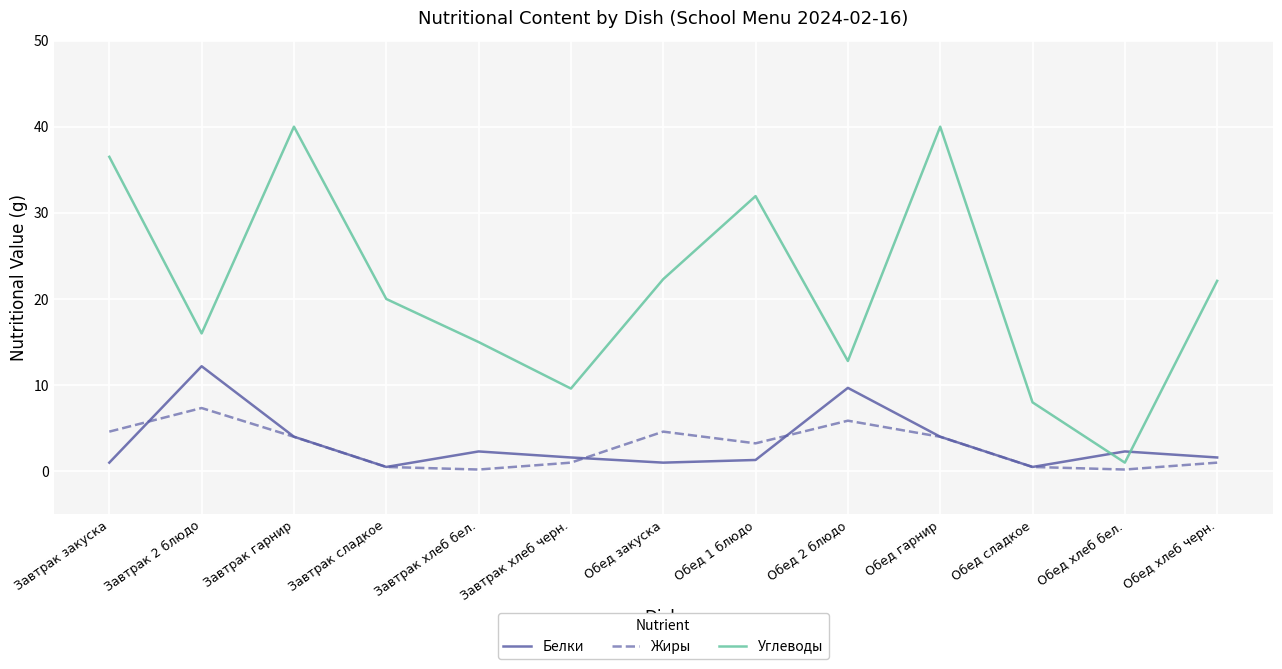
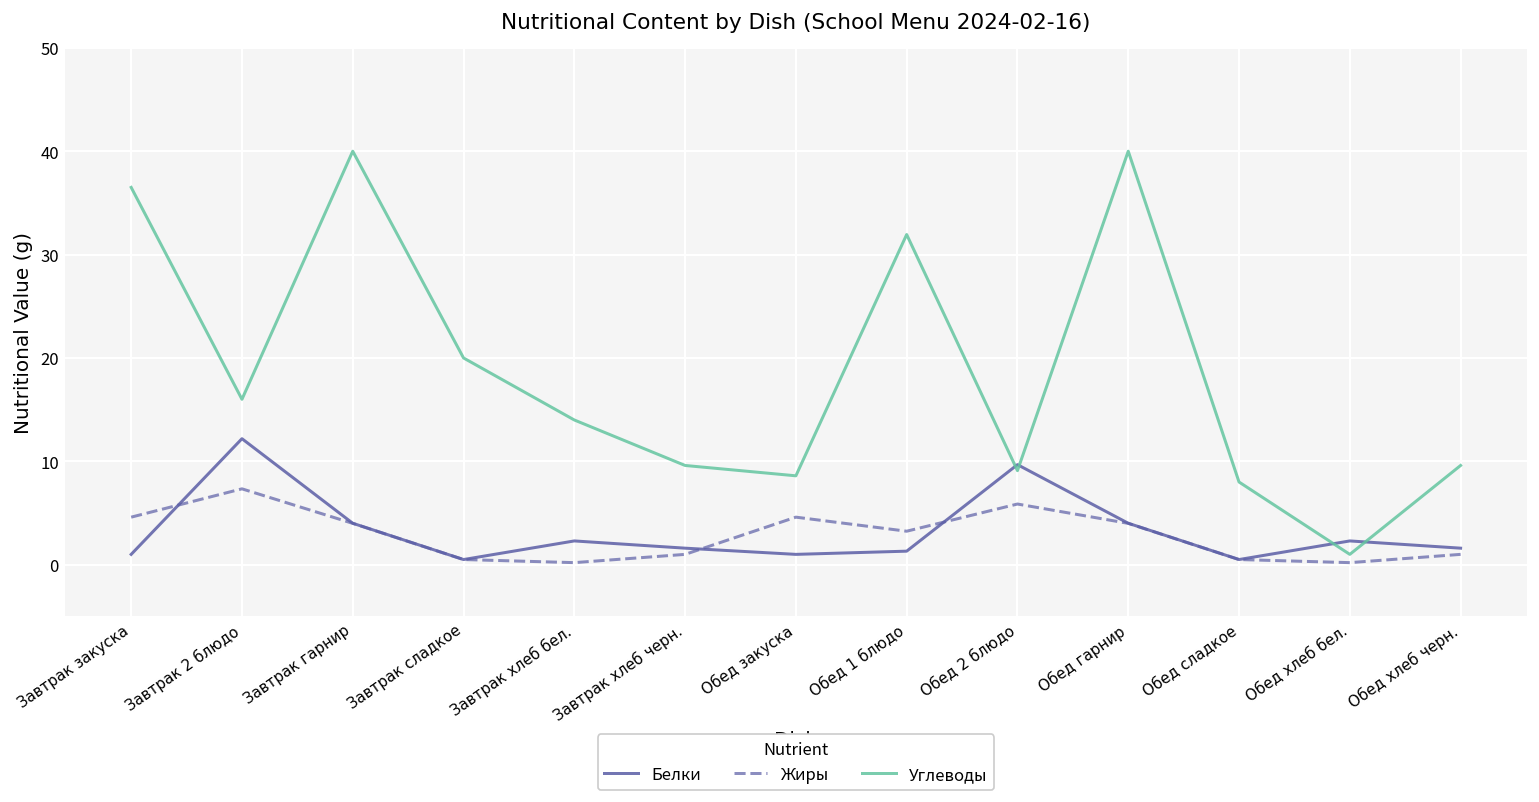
  {
    "Углеводы": {
      "Завтрак закуска": 37,
      "Завтрак 2 блюдо": 16,
      "Завтрак гарнир": 40,
      "Завтрак сладкое": 20,
-     "Завтрак хлеб бел.": 15,
+     "Завтрак хлеб бел.": 14,
      "Завтрак хлеб черн.": 10,
-     "Обед закуска": 22,
+     "Обед закуска": 9,
      "Обед 1 блюдо": 32,
-     "Обед 2 блюдо": 13,
+     "Обед 2 блюдо": 9,
      "Обед гарнир": 40,
      "Обед сладкое": 8,
      "Обед хлеб бел.": 1,
-     "Обед хлеб черн.": 22
+     "Обед хлеб черн.": 10
    }
  }
